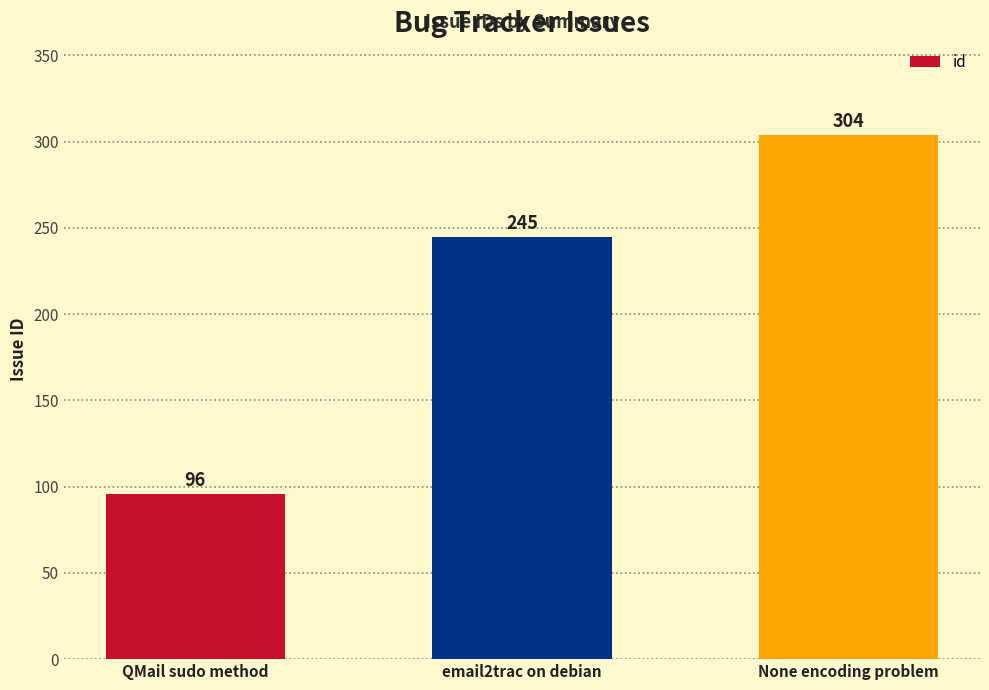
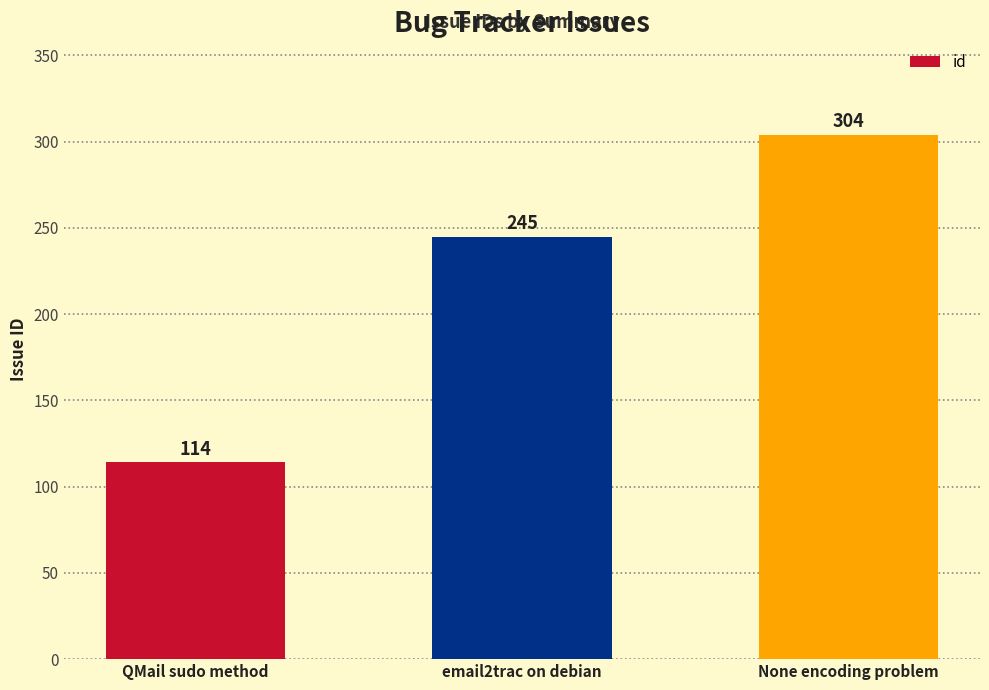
  {
-   "QMail sudo method": 96,
+   "QMail sudo method": 114,
    "email2trac on debian": 245,
    "None encoding problem": 304
  }
